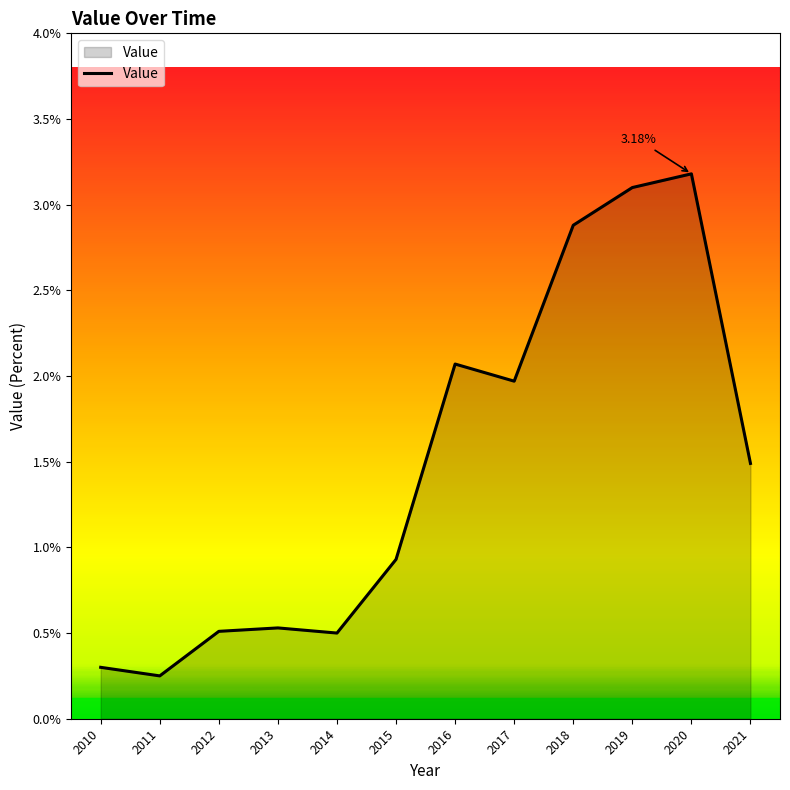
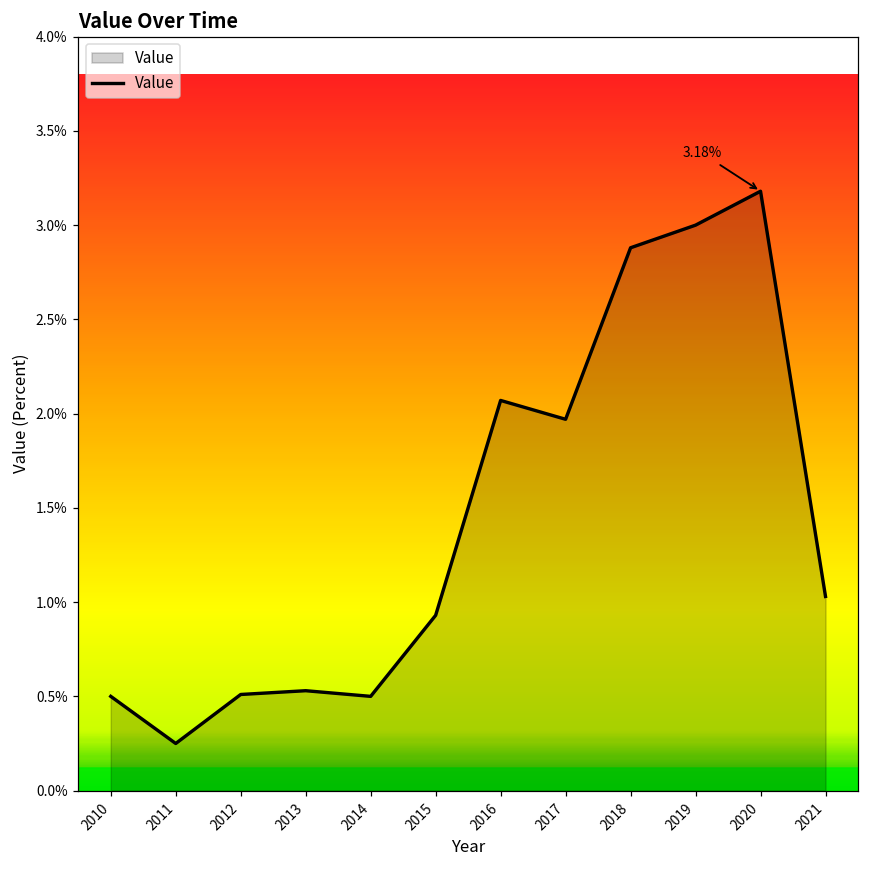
  {
-   "2010": "0.3%",
+   "2010": "0.5%",
    "2011": "0.25%",
    "2012": "0.51%",
    "2013": "0.53%",
    "2014": "0.50%",
    "2015": "0.93%",
    "2016": "2.07%",
    "2017": "1.97%",
    "2018": "2.88%",
-   "2019": "3.1%",
-   "2021": "1.49%"
+   "2019": "3.0%",
+   "2021": "1.03%"
  }
